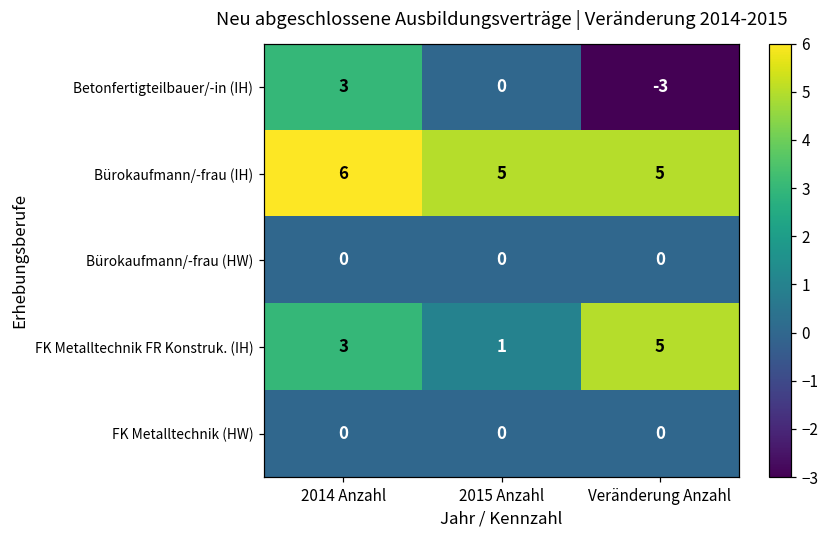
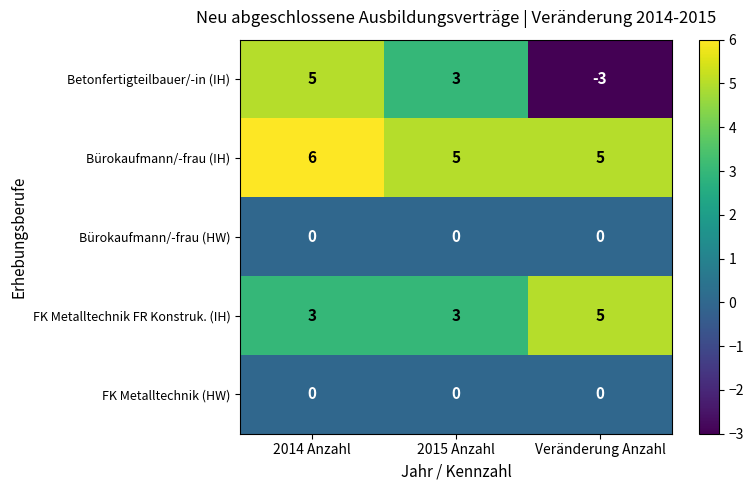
  {
    "Betonfertigteilbauer/-in (IH)": {
-     "2014 Anzahl": 3,
-     "2015 Anzahl": 0,
+     "2014 Anzahl": 5,
+     "2015 Anzahl": 3,
      "Veränderung Anzahl": -3
    },
    "Bürokaufmann/-frau (IH)": {
      "2014 Anzahl": 6,
      "2015 Anzahl": 5,
      "Veränderung Anzahl": 5
    },
    "Bürokaufmann/-frau (HW)": {
      "2014 Anzahl": 0,
      "2015 Anzahl": 0,
      "Veränderung Anzahl": 0
    },
    "FK Metalltechnik FR Konstruk. (IH)": {
      "2014 Anzahl": 3,
-     "2015 Anzahl": 1,
+     "2015 Anzahl": 3,
      "Veränderung Anzahl": 5
    },
    "FK Metalltechnik (HW)": {
      "2014 Anzahl": 0,
      "2015 Anzahl": 0,
      "Veränderung Anzahl": 0
    }
  }
